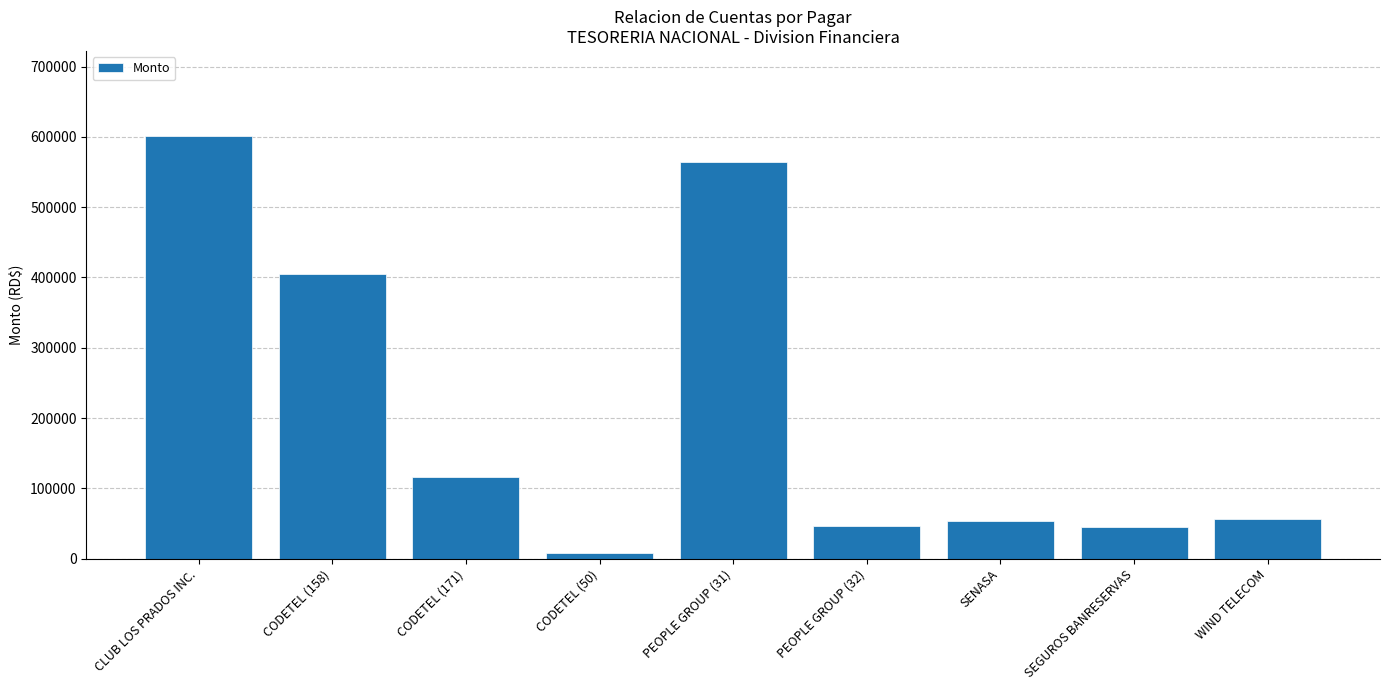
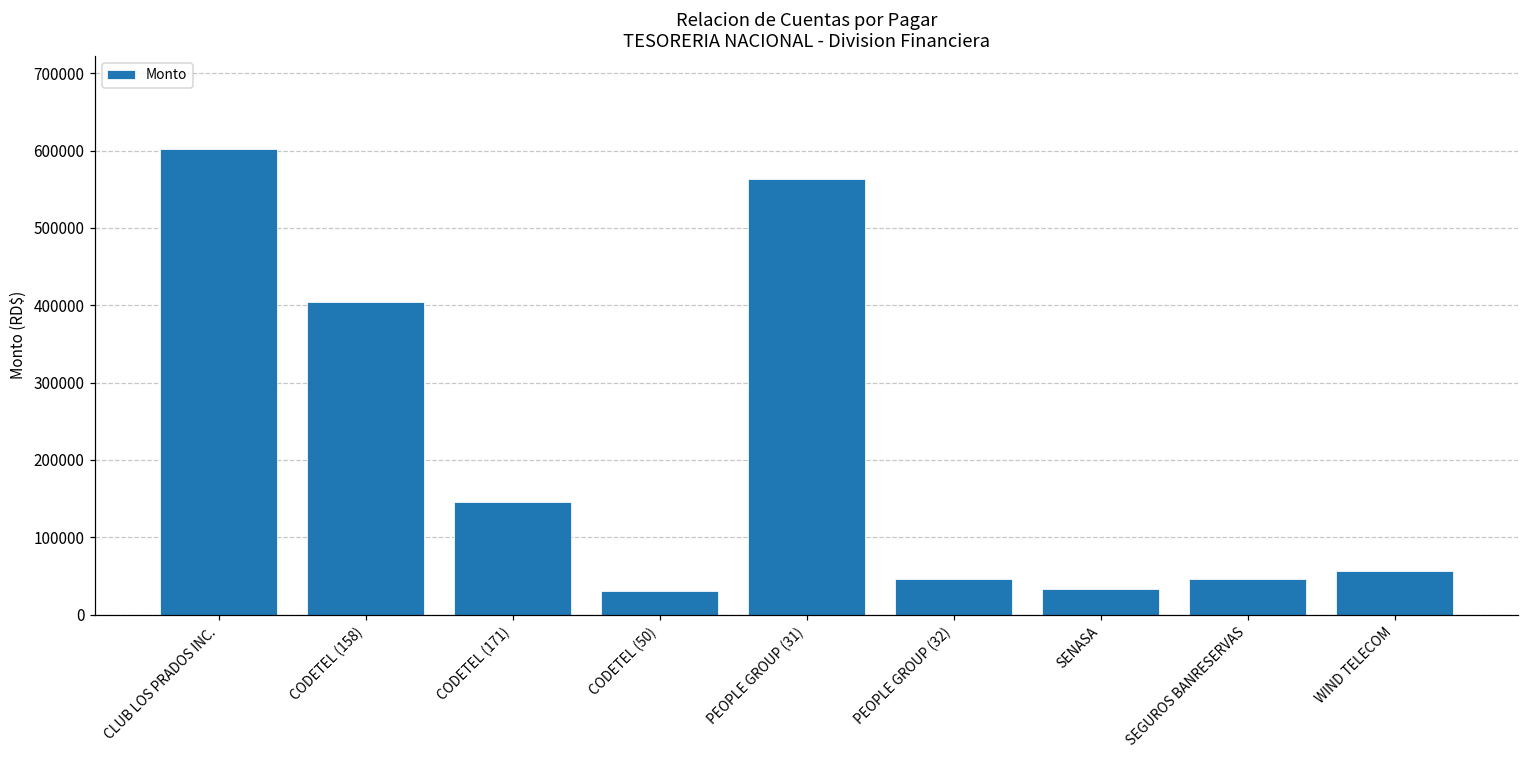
  {
    "CLUB LOS PRADOS INC.": 600000,
    "CODETEL (158)": 400000,
-   "CODETEL (171)": 120000,
-   "CODETEL (50)": 10000,
+   "CODETEL (171)": 150000,
+   "CODETEL (50)": 30000,
    "PEOPLE GROUP (31)": 560000,
    "PEOPLE GROUP (32)": 50000,
-   "SENASA": 50000,
+   "SENASA": 30000,
    "SEGUROS BANRESERVAS": 50000,
    "WIND TELECOM": 60000
  }
